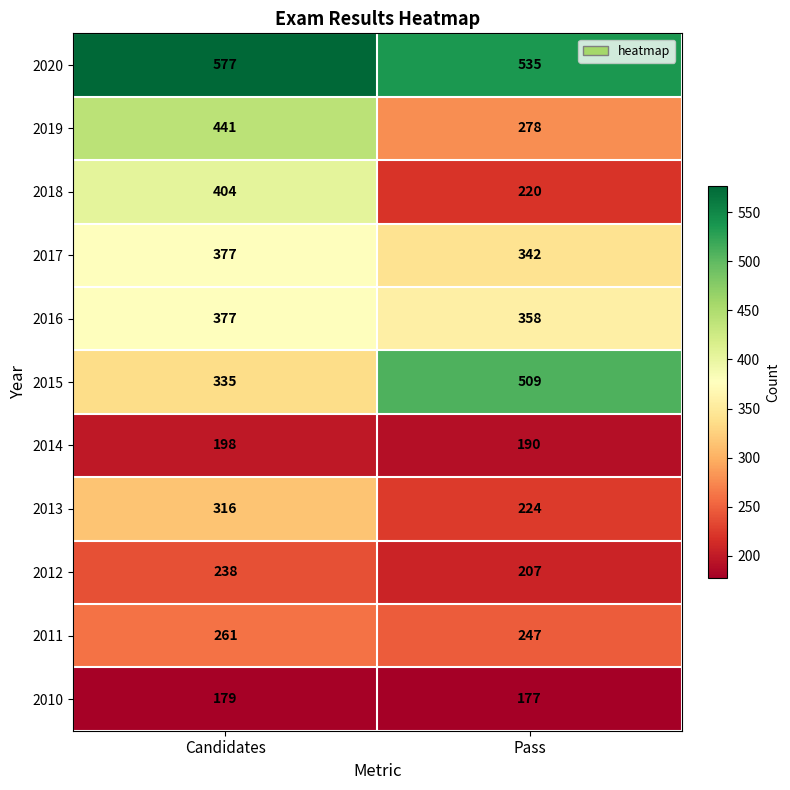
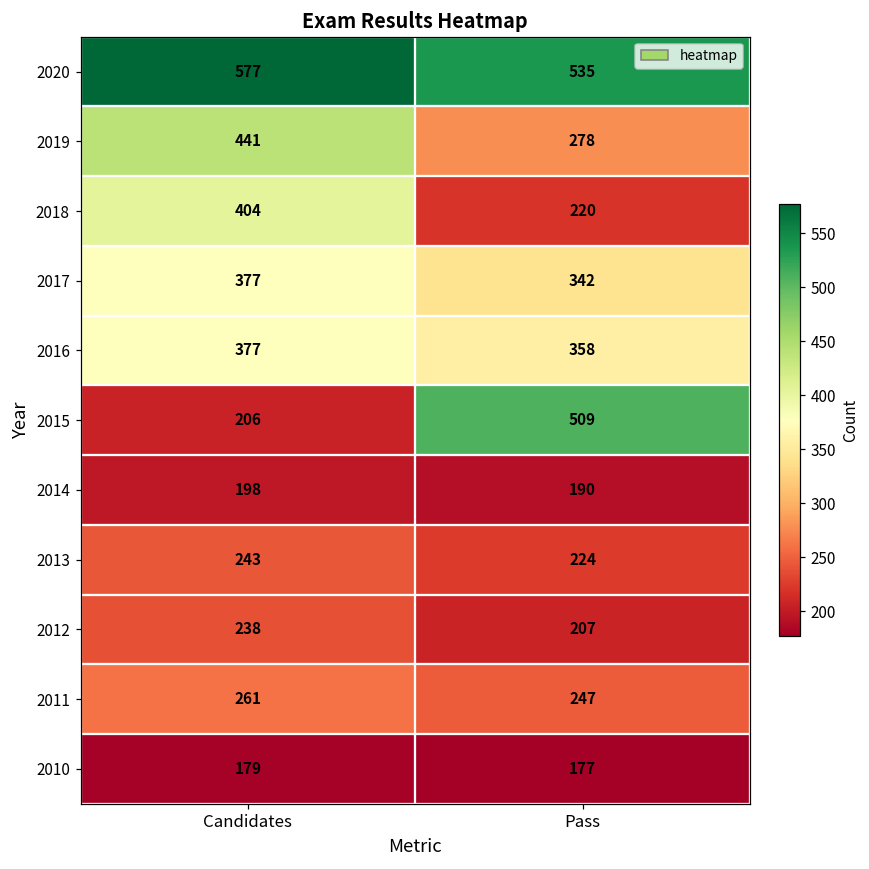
  {
    "2020": {
      "Candidates": 577,
      "Pass": 535
    },
    "2019": {
      "Candidates": 441,
      "Pass": 278
    },
    "2018": {
      "Candidates": 404,
      "Pass": 220
    },
    "2017": {
      "Candidates": 377,
      "Pass": 342
    },
    "2016": {
      "Candidates": 377,
      "Pass": 358
    },
    "2015": {
-     "Candidates": 335,
+     "Candidates": 206,
      "Pass": 509
    },
    "2014": {
      "Candidates": 198,
      "Pass": 190
    },
    "2013": {
-     "Candidates": 316,
+     "Candidates": 243,
      "Pass": 224
    },
    "2012": {
      "Candidates": 238,
      "Pass": 207
    },
    "2011": {
      "Candidates": 261,
      "Pass": 247
    },
    "2010": {
      "Candidates": 179,
      "Pass": 177
    }
  }
